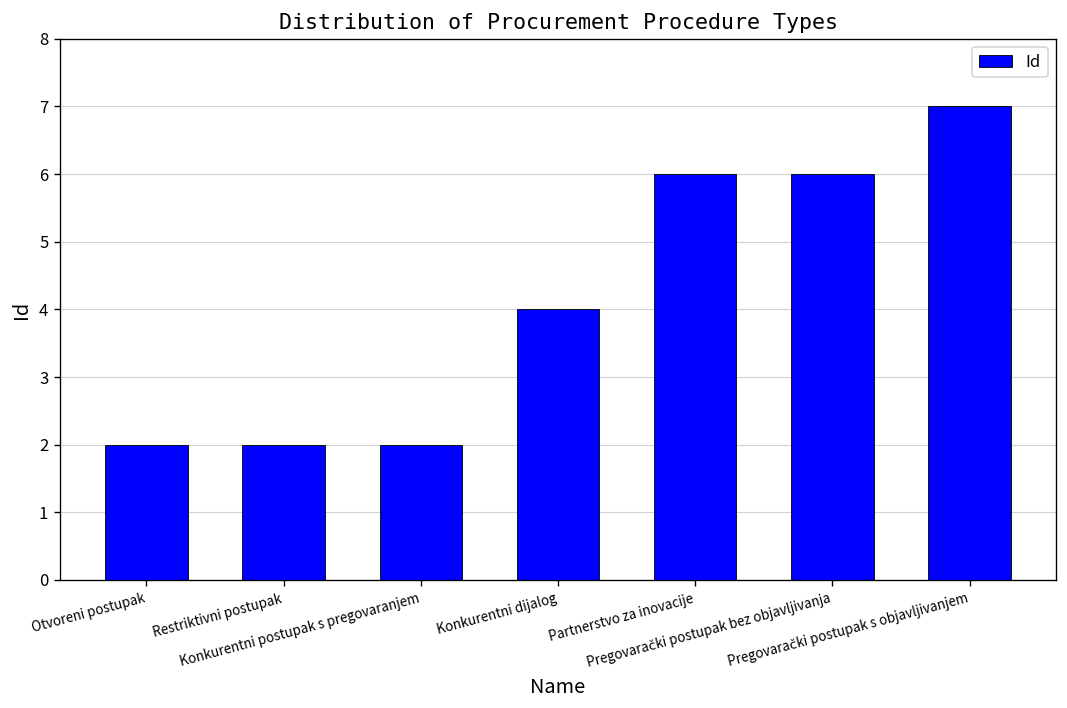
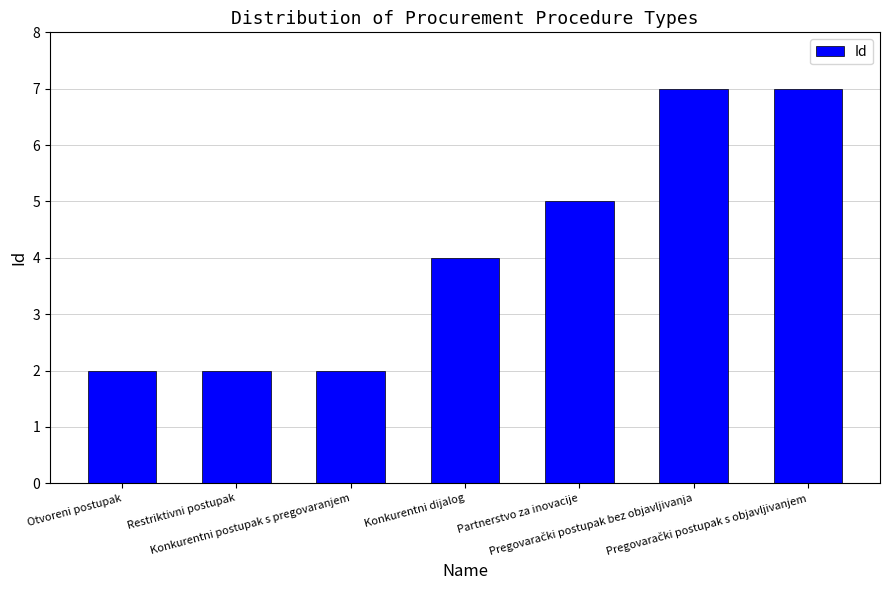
  {
    "Otvoreni postupak": 2,
    "Restriktivni postupak": 2,
    "Konkurentni postupak s pregovaranjem": 2,
    "Konkurentni dijalog": 4,
-   "Partnerstvo za inovacije": 6,
-   "Pregovarački postupak bez objavljivanja": 6,
+   "Partnerstvo za inovacije": 5,
+   "Pregovarački postupak bez objavljivanja": 7,
    "Pregovarački postupak s objavljivanjem": 7
  }
